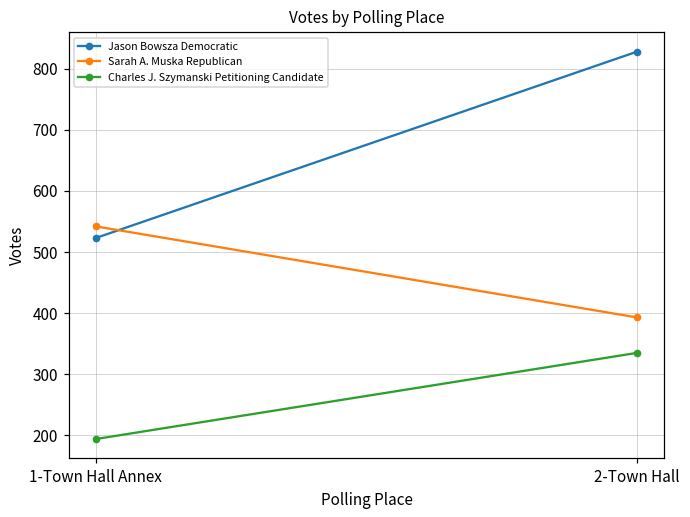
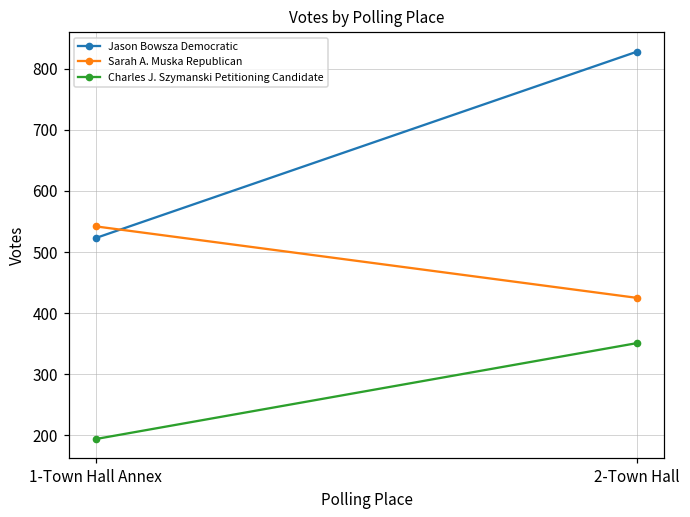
  {
    "Jason Bowsza Democratic": {
      "1-Town Hall Annex": 520,
      "2-Town Hall": 830
    },
    "Sarah A. Muska Republican": {
      "1-Town Hall Annex": 540,
-     "2-Town Hall": 390
+     "2-Town Hall": 430
    },
    "Charles J. Szymanski Petitioning Candidate": {
      "1-Town Hall Annex": 190,
-     "2-Town Hall": 340
+     "2-Town Hall": 350
    }
  }
